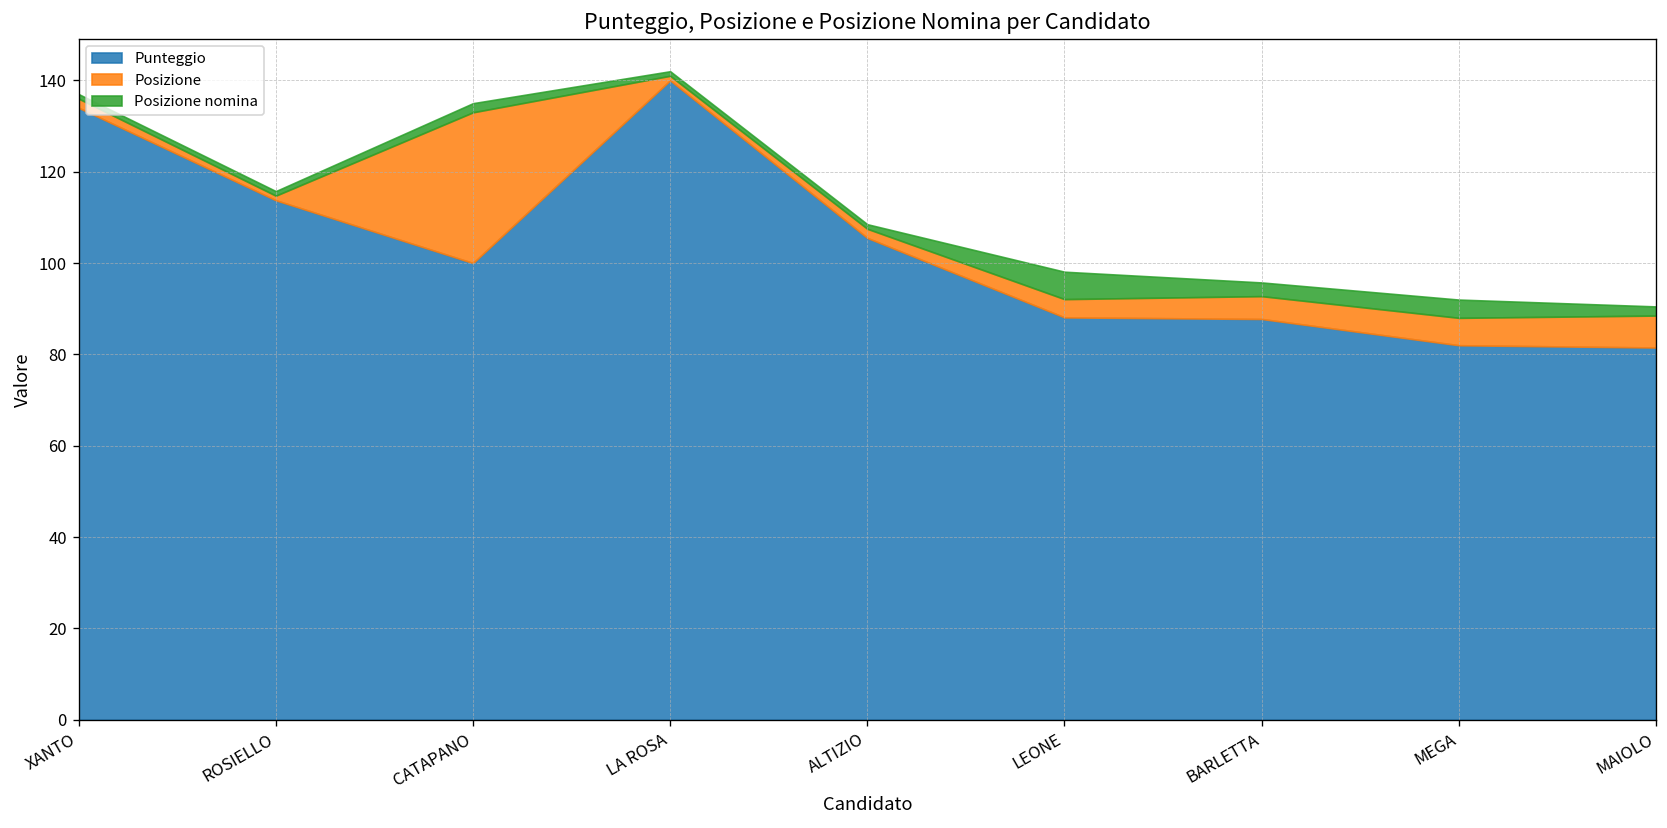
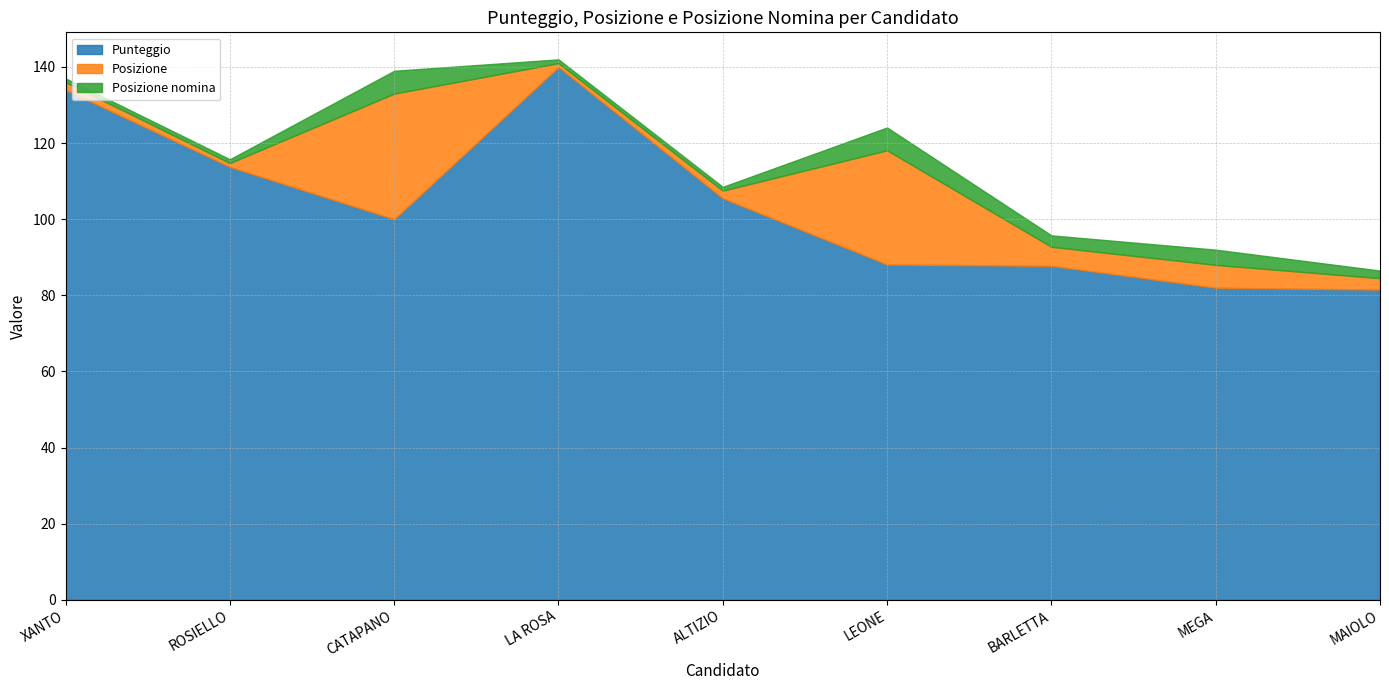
  {
    "Punteggio": {
      "XANTO": 134,
      "ROSIELLO": 114,
      "CATAPANO": 100,
      "LA ROSA": 140,
      "ALTIZIO": 106,
      "LEONE": 88,
      "BARLETTA": 88,
      "MEGA": 82,
      "MAIOLO": 82
    },
    "Posizione": {
      "XANTO": 2,
      "ROSIELLO": 1,
      "CATAPANO": 33,
      "LA ROSA": 1,
      "ALTIZIO": 2,
-     "LEONE": 4,
+     "LEONE": 30,
      "BARLETTA": 5,
      "MEGA": 6,
-     "MAIOLO": 7
+     "MAIOLO": 3
    },
    "Posizione nomina": {
      "XANTO": 1,
      "ROSIELLO": 1,
-     "CATAPANO": 2,
+     "CATAPANO": 6,
      "LA ROSA": 1,
      "ALTIZIO": 1,
      "LEONE": 6,
      "BARLETTA": 3,
      "MEGA": 4,
      "MAIOLO": 2
    }
  }
